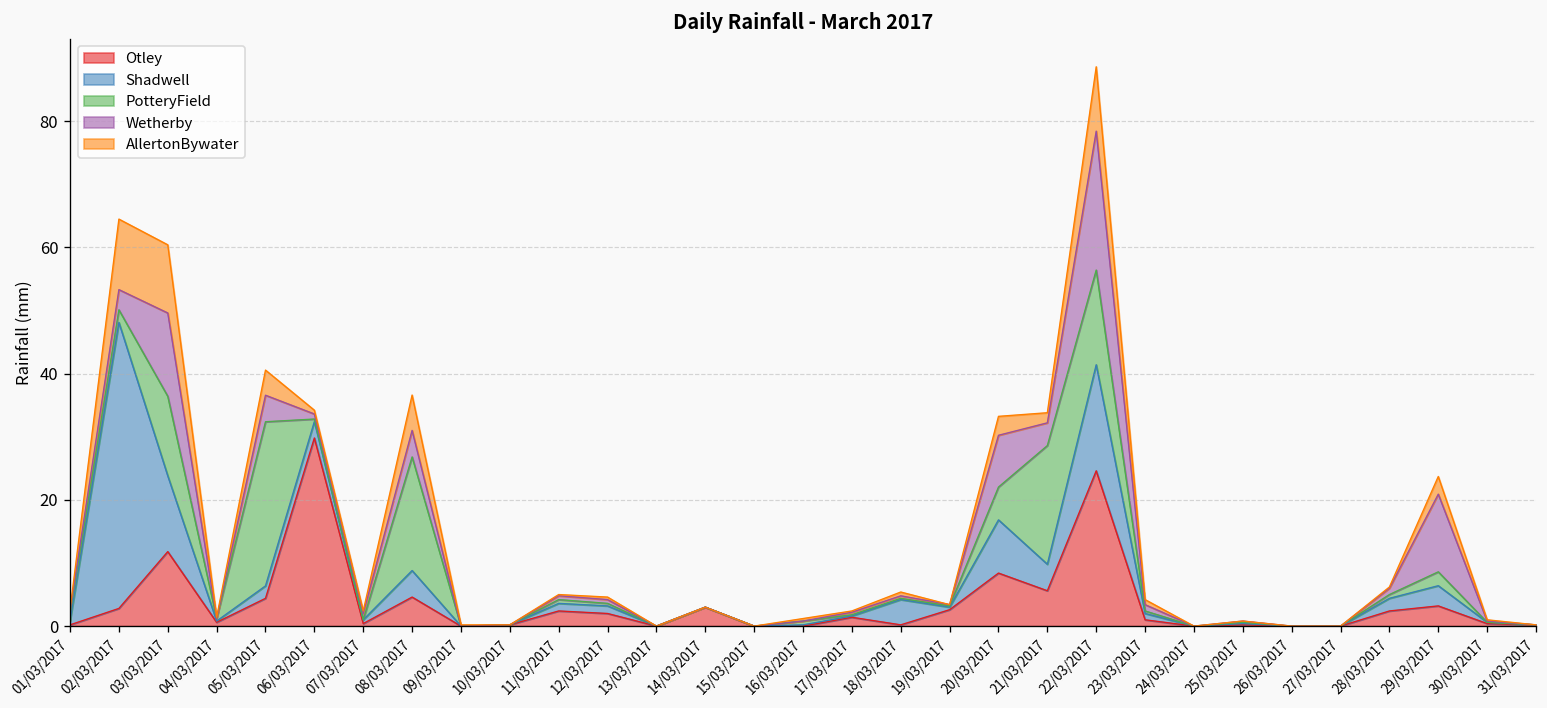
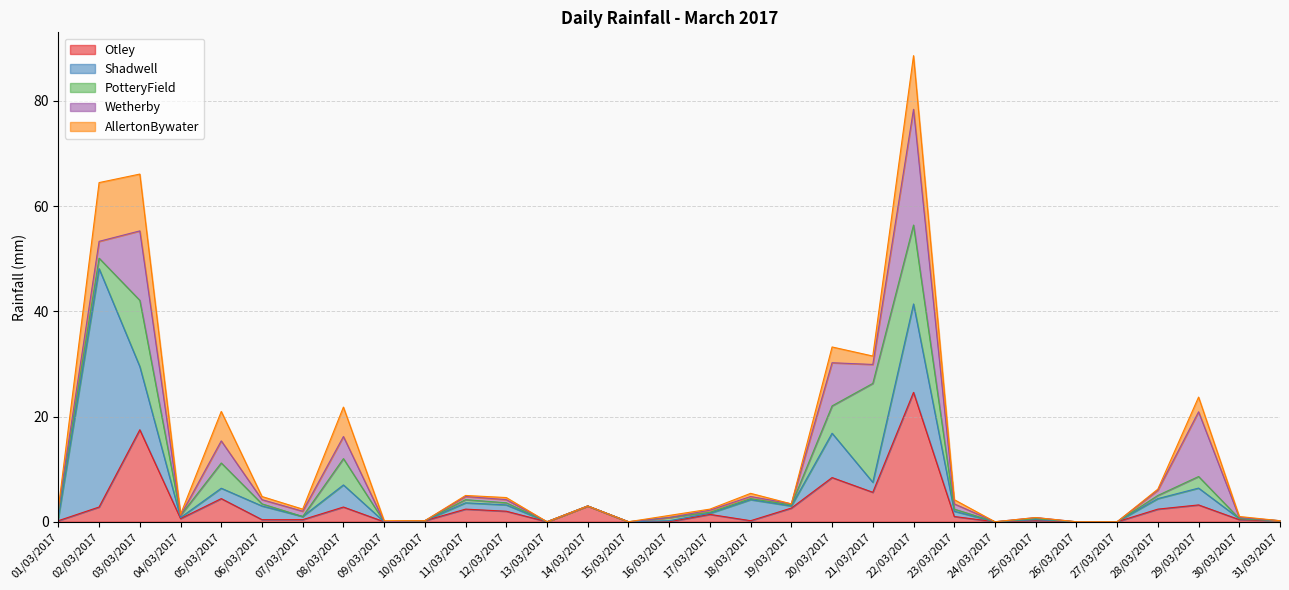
  {
    "Otley": {
      "01/03/2017": 0,
      "02/03/2017": 3,
-     "03/03/2017": 12,
+     "03/03/2017": 17,
      "05/03/2017": 4,
-     "06/03/2017": 30,
+     "06/03/2017": 0,
      "07/03/2017": 0,
-     "08/03/2017": 5,
+     "08/03/2017": 3,
      "11/03/2017": 2,
      "12/03/2017": 2,
      "18/03/2017": 0,
      "20/03/2017": 8,
      "21/03/2017": 6,
      "22/03/2017": 25,
      "23/03/2017": 1,
      "28/03/2017": 2,
      "29/03/2017": 3
    },
    "Shadwell": {
      "01/03/2017": 1,
      "02/03/2017": 45,
      "03/03/2017": 12,
      "05/03/2017": 2,
      "08/03/2017": 4,
      "11/03/2017": 1,
      "20/03/2017": 8,
-     "21/03/2017": 4,
+     "21/03/2017": 2,
      "22/03/2017": 17,
      "28/03/2017": 2,
      "29/03/2017": 3
    },
    "PotteryField": {
      "02/03/2017": 2,
      "03/03/2017": 13,
-     "05/03/2017": 26,
-     "08/03/2017": 18,
+     "05/03/2017": 5,
+     "08/03/2017": 5,
      "11/03/2017": 1,
      "20/03/2017": 5,
      "21/03/2017": 19,
      "22/03/2017": 15,
      "28/03/2017": 1,
      "29/03/2017": 2
    },
    "Wetherby": {
      "02/03/2017": 3,
      "03/03/2017": 13,
      "05/03/2017": 4,
      "06/03/2017": 1,
      "08/03/2017": 4,
      "20/03/2017": 8,
      "21/03/2017": 4,
      "22/03/2017": 22,
      "23/03/2017": 1,
      "29/03/2017": 12
    },
    "AllertonBywater": {
      "02/03/2017": 11,
      "03/03/2017": 11,
-     "05/03/2017": 4,
+     "05/03/2017": 6,
      "06/03/2017": 1,
      "08/03/2017": 6,
      "18/03/2017": 1,
      "20/03/2017": 3,
      "21/03/2017": 2,
      "22/03/2017": 10,
      "23/03/2017": 1,
      "29/03/2017": 3
    }
  }
